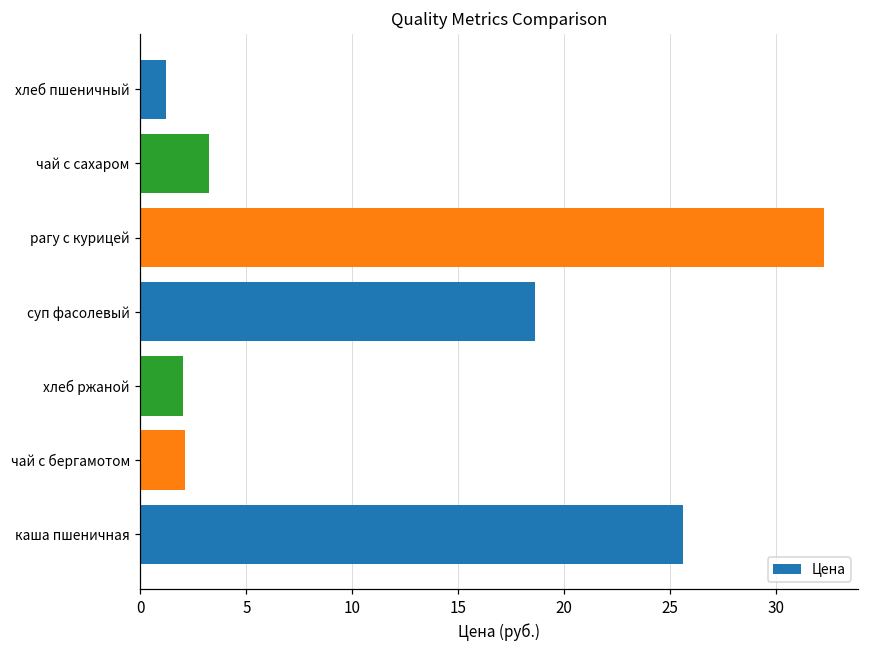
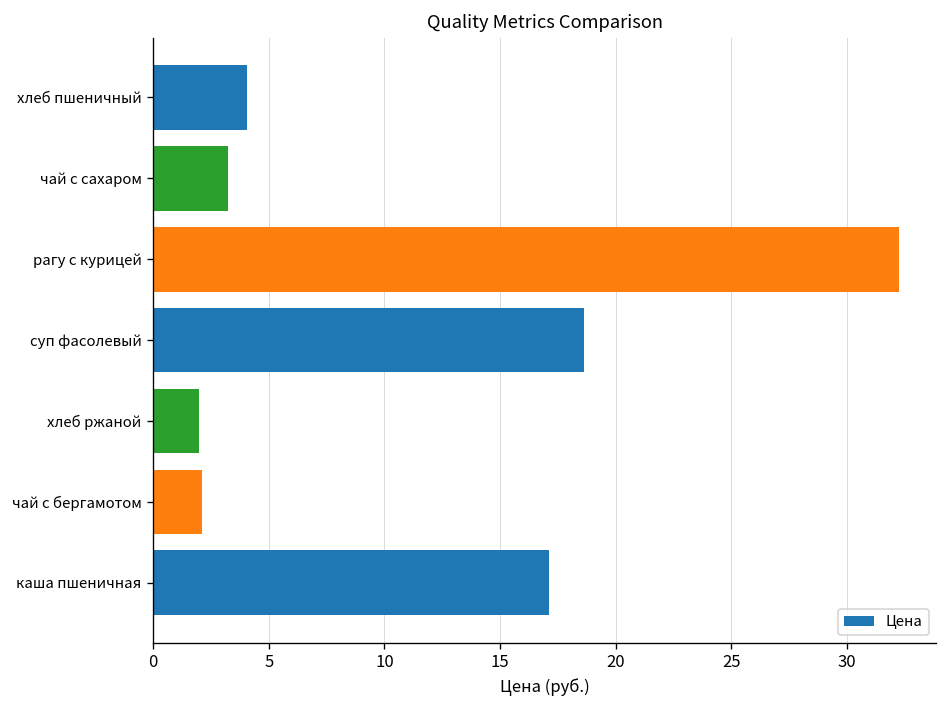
  {
-   "хлеб пшеничный": 1.2,
+   "хлеб пшеничный": 4.1,
    "чай с сахаром": 3.3,
    "рагу с курицей": 32.3,
    "суп фасолевый": 18.6,
    "хлеб ржаной": 2.0,
    "чай с бергамотом": 2.1,
-   "каша пшеничная": 25.6
+   "каша пшеничная": 17.1
  }
